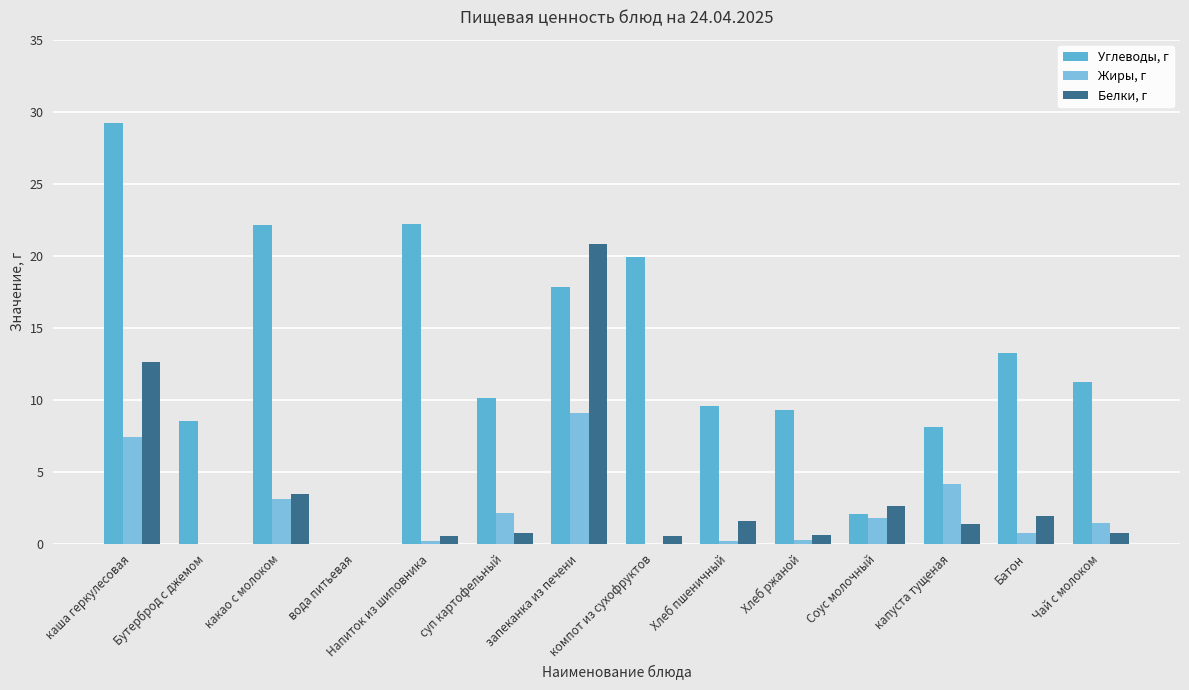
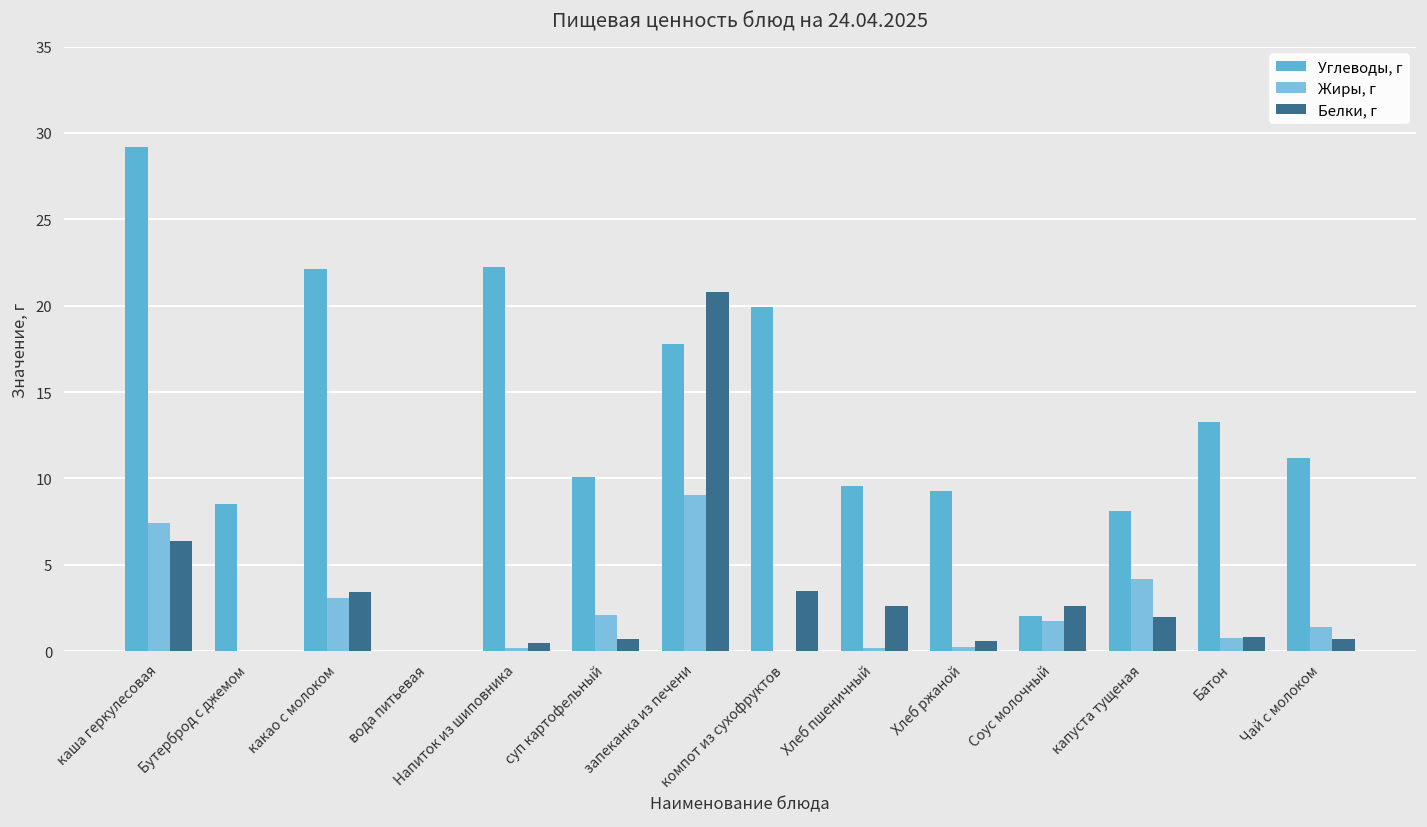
  {
    "Белки, г": {
-     "каша геркулесовая": 12.6,
+     "каша геркулесовая": 6.4,
      "Бутерброд с джемом": 0.0,
      "какао с молоком": 3.4,
      "вода питьевая": 0.0,
      "Напиток из шиповника": 0.5,
      "суп картофельный": 0.7,
      "запеканка из печени": 20.8,
-     "компот из сухофруктов": 0.5,
-     "Хлеб пшеничный": 1.5,
+     "компот из сухофруктов": 3.5,
+     "Хлеб пшеничный": 2.6,
      "Хлеб ржаной": 0.6,
      "Соус молочный": 2.6,
-     "капуста тущеная": 1.4,
-     "Батон": 1.9,
+     "капуста тущеная": 2.0,
+     "Батон": 0.9,
      "Чай с молоком": 0.7
    }
  }
